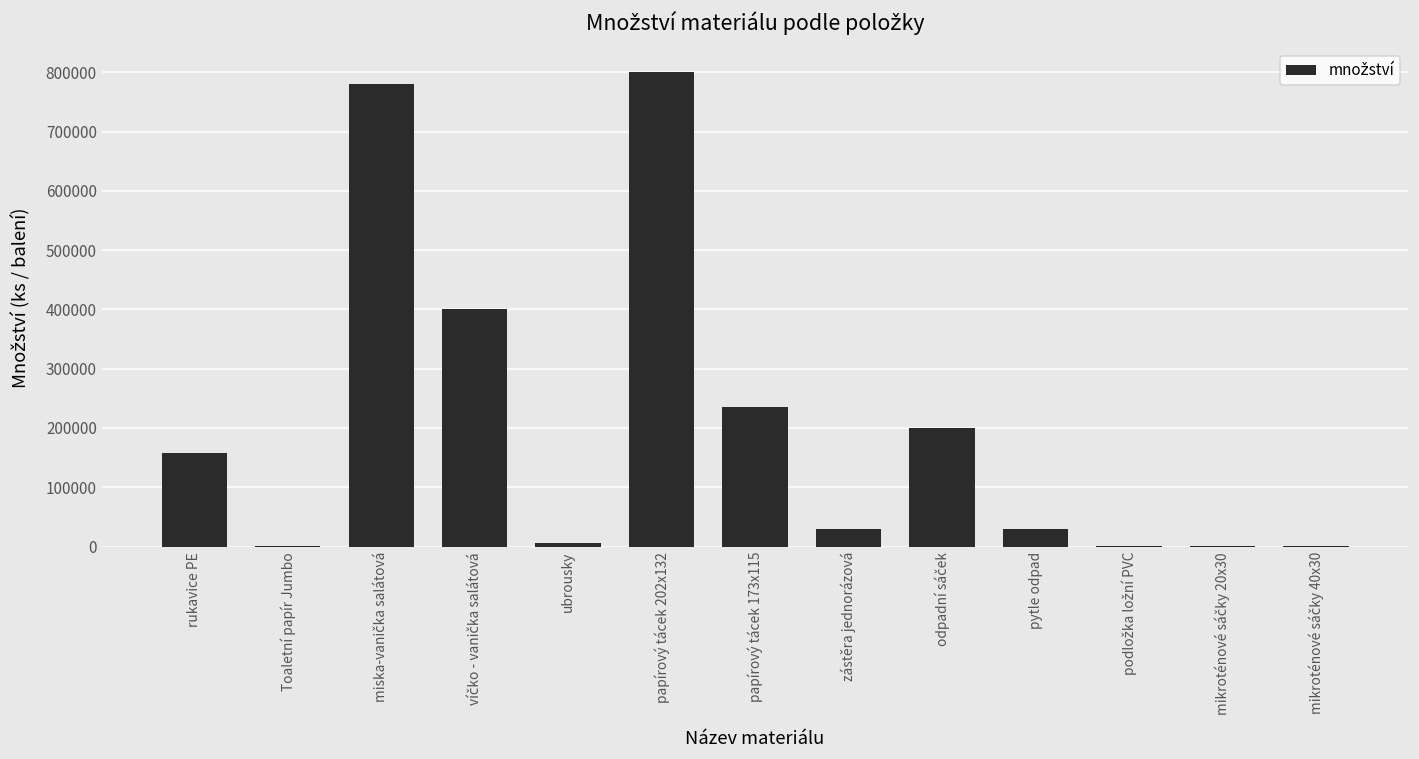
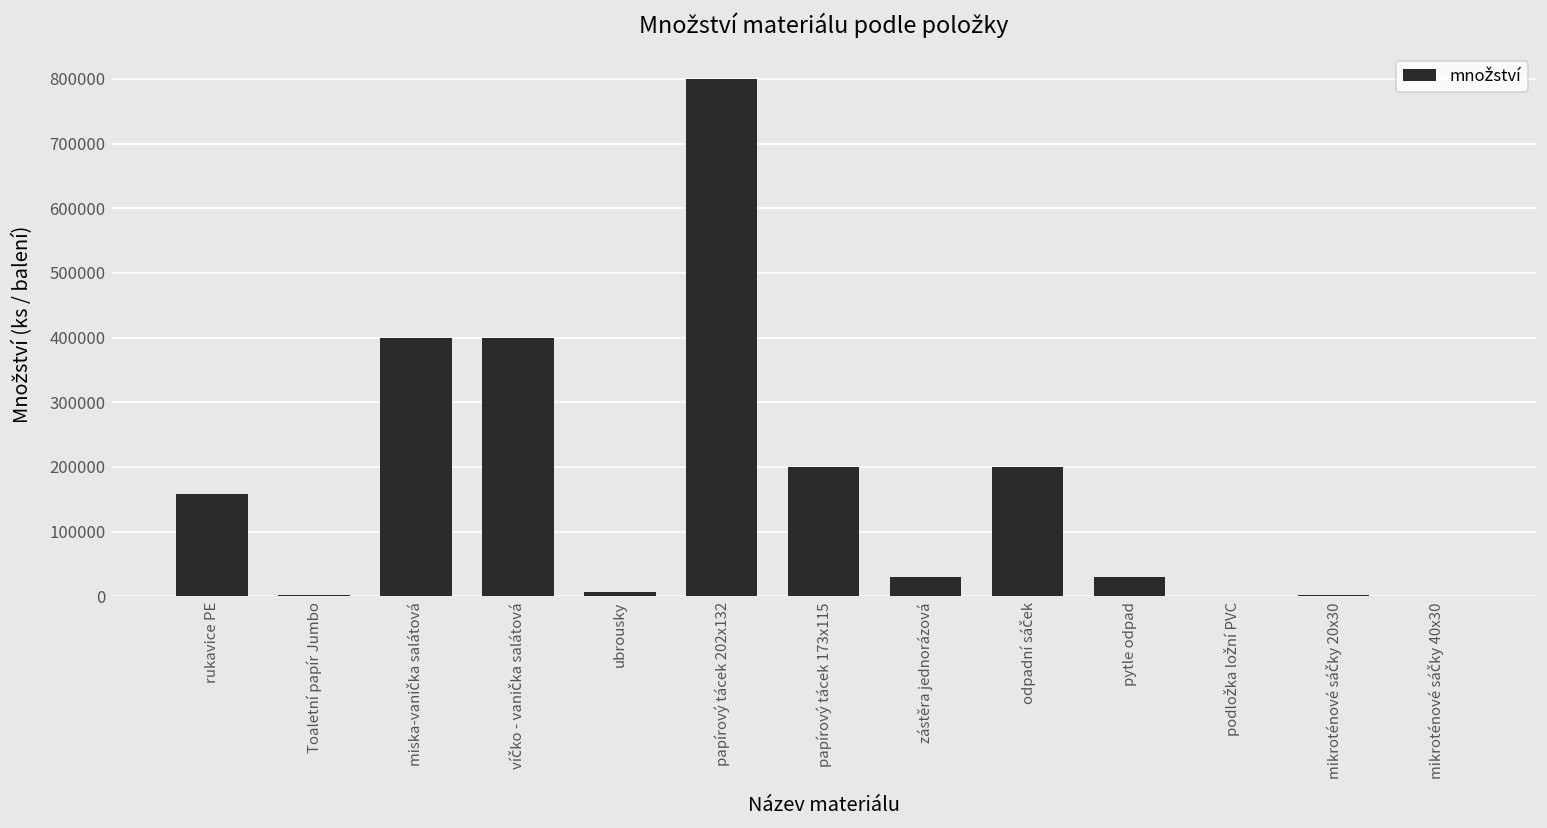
  {
    "rukavice PE": 160000,
-   "miska-vanička salátová": 780000,
+   "miska-vanička salátová": 400000,
    "víčko - vanička salátová": 400000,
    "ubrousky": 10000,
    "papírový tácek 202x132": 800000,
-   "papírový tácek 173x115": 240000,
+   "papírový tácek 173x115": 200000,
    "zástěra jednorázová": 30000,
    "odpadní sáček": 200000,
    "pytle odpad": 30000
  }
